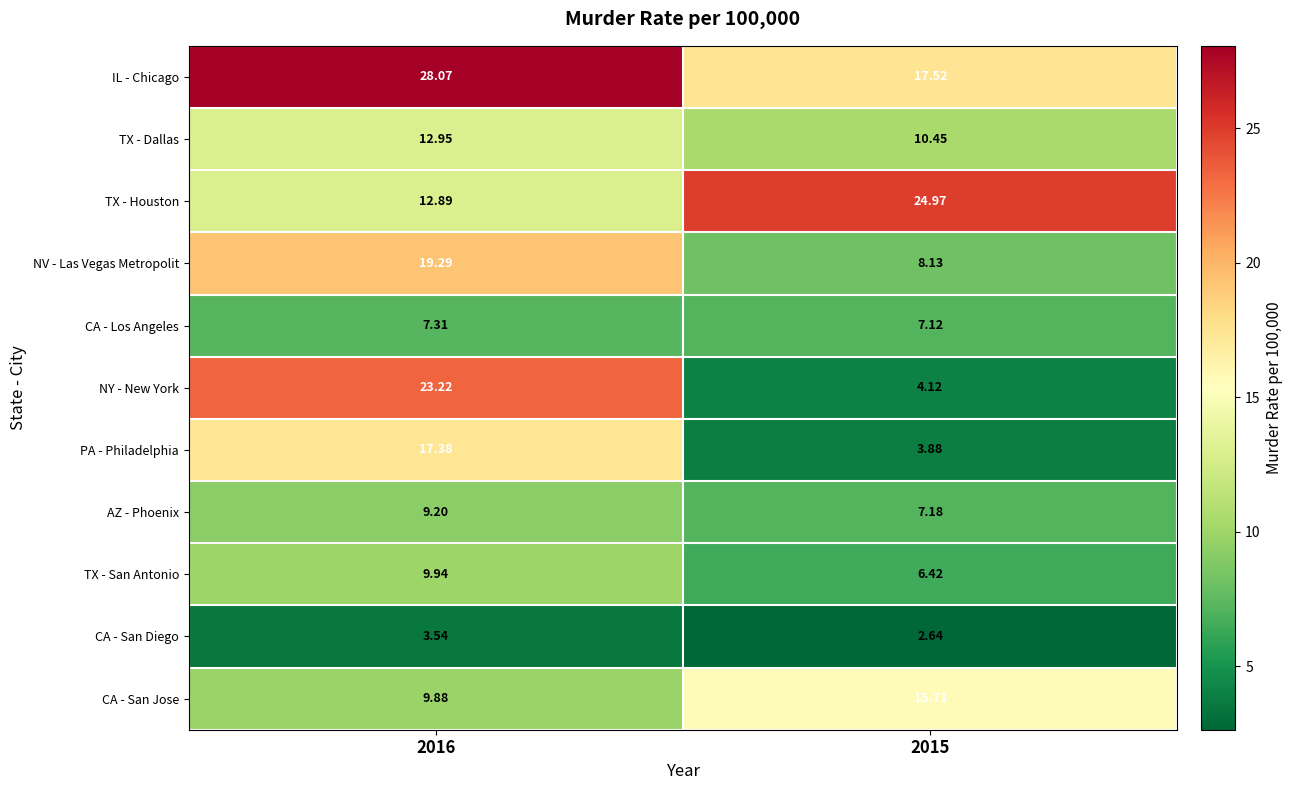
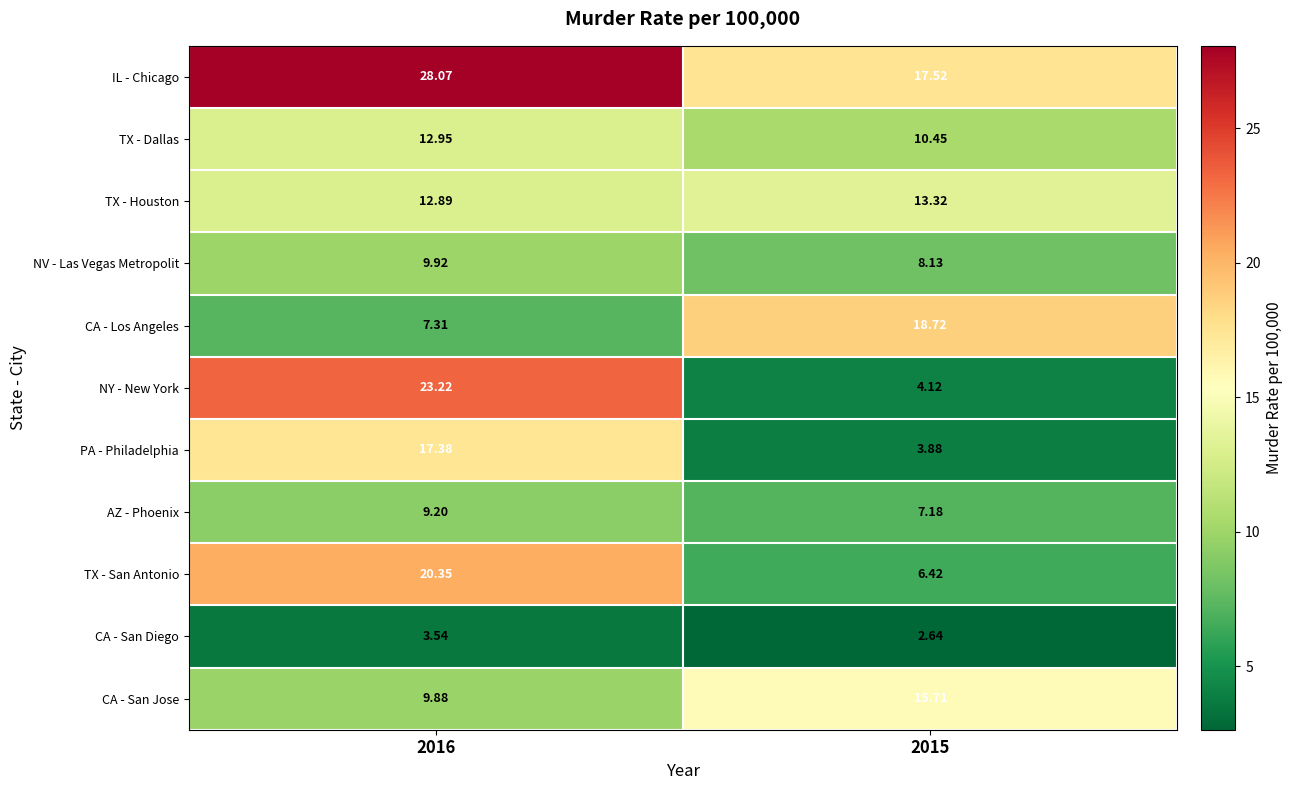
  {
    "IL - Chicago": {
      "2016": 28.07,
      "2015": 17.52
    },
    "TX - Dallas": {
      "2016": 12.95,
      "2015": 10.45
    },
    "TX - Houston": {
      "2016": 12.89,
-     "2015": 24.97
+     "2015": 13.32
    },
    "NV - Las Vegas Metropolit": {
-     "2016": 19.29,
+     "2016": 9.92,
      "2015": 8.13
    },
    "CA - Los Angeles": {
      "2016": 7.31,
-     "2015": 7.12
+     "2015": 18.72
    },
    "NY - New York": {
      "2016": 23.22,
      "2015": 4.12
    },
    "PA - Philadelphia": {
      "2016": 17.38,
      "2015": 3.88
    },
    "AZ - Phoenix": {
      "2016": 9.20,
      "2015": 7.18
    },
    "TX - San Antonio": {
-     "2016": 9.94,
+     "2016": 20.35,
      "2015": 6.42
    },
    "CA - San Diego": {
      "2016": 3.54,
      "2015": 2.64
    },
    "CA - San Jose": {
      "2016": 9.88,
      "2015": 15.71
    }
  }
